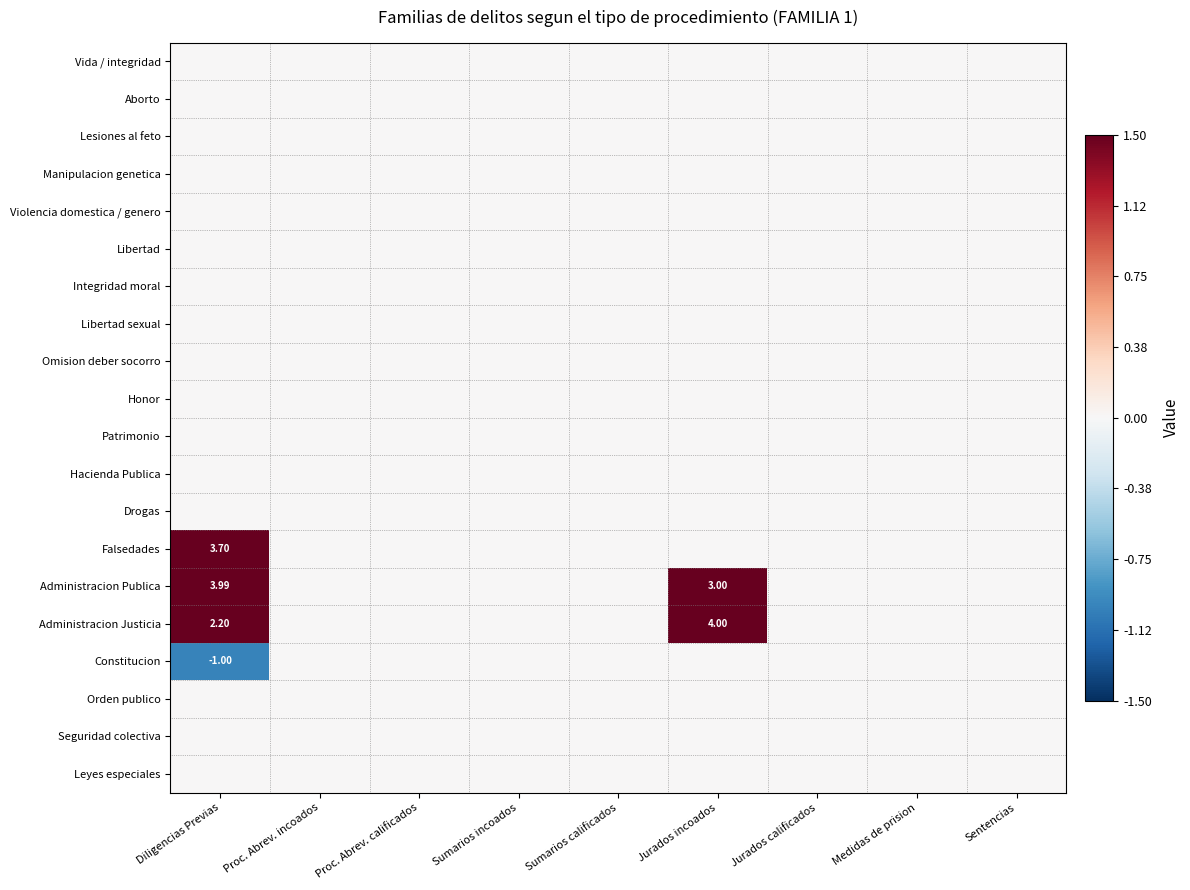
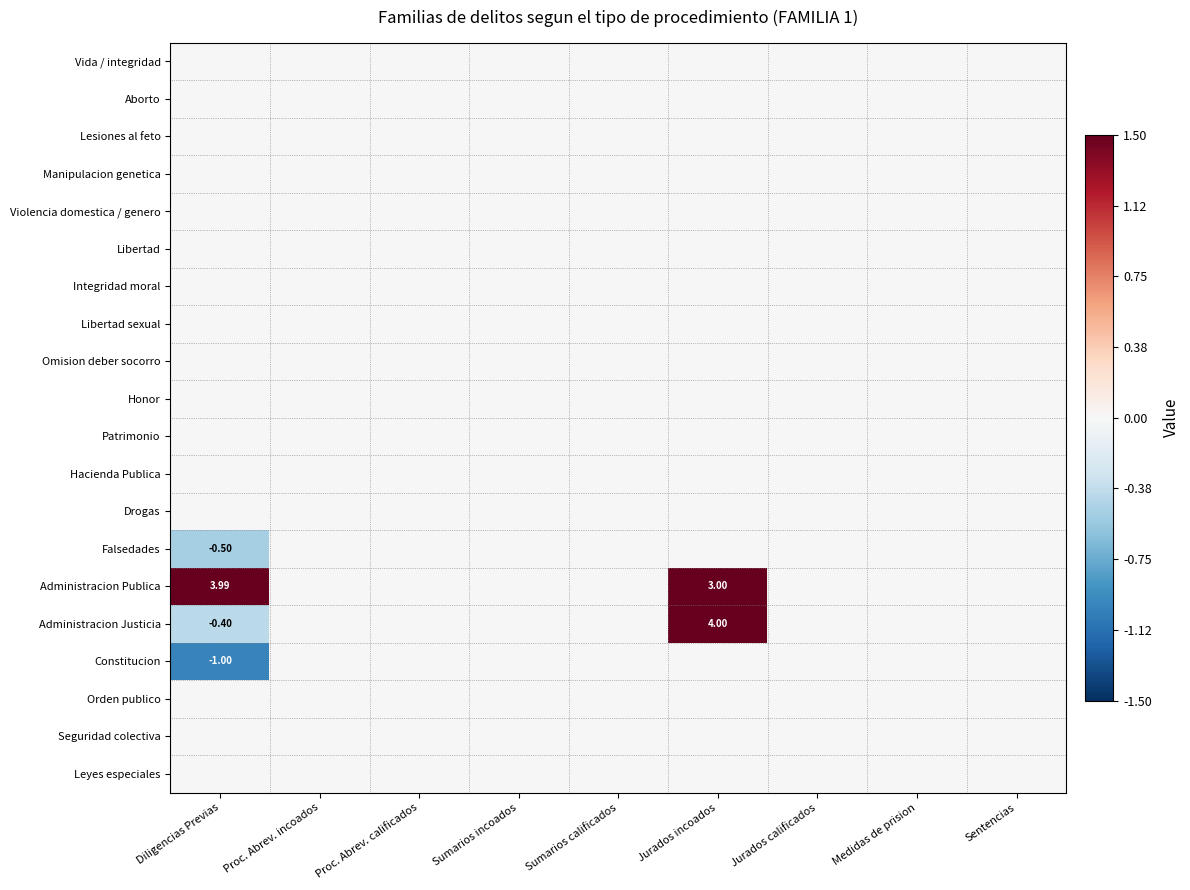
  {
    "Falsedades": {
-     "Diligencias Previas": 3.70
+     "Diligencias Previas": -0.50
    },
    "Administracion Publica": {
      "Diligencias Previas": 3.99,
      "Jurados incoados": 3.00
    },
    "Administracion Justicia": {
-     "Diligencias Previas": 2.20,
+     "Diligencias Previas": -0.40,
      "Jurados incoados": 4.00
    },
    "Constitucion": {
      "Diligencias Previas": -1.00
    }
  }
